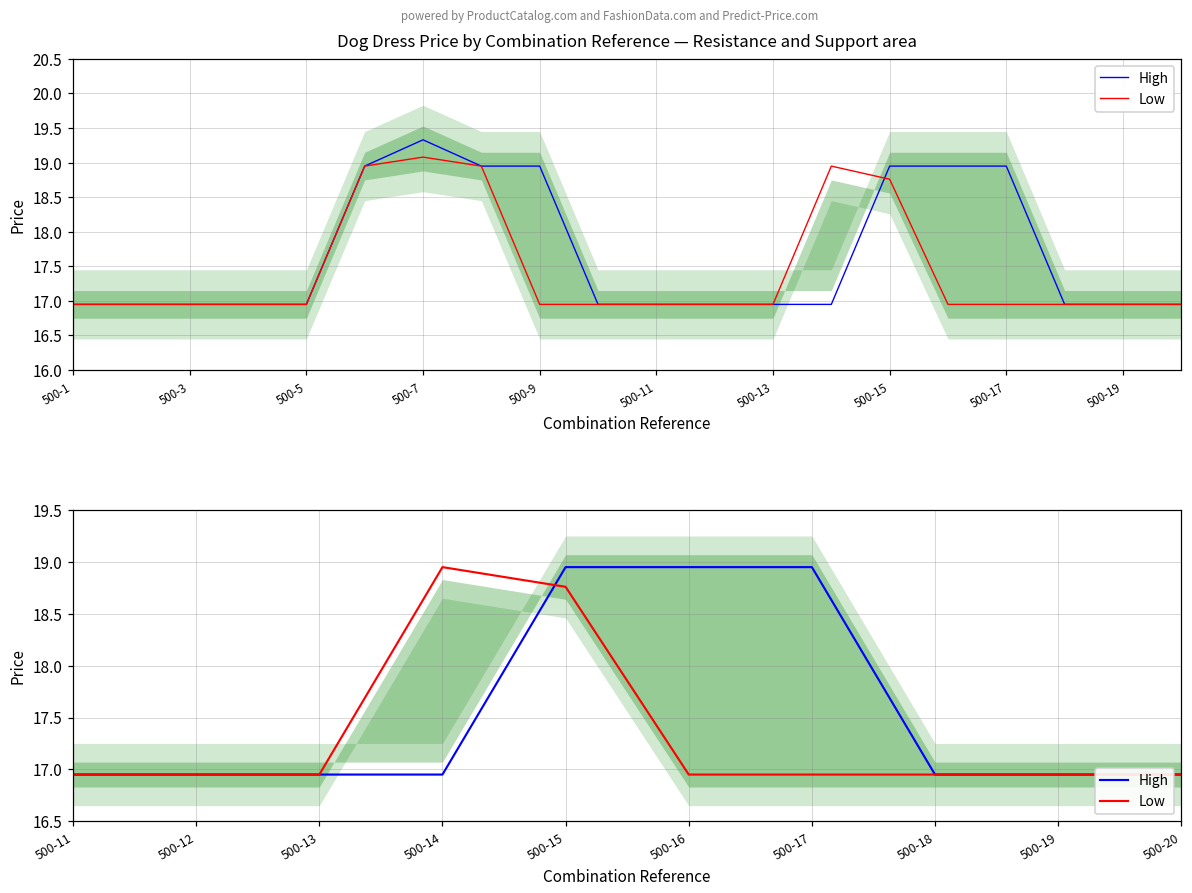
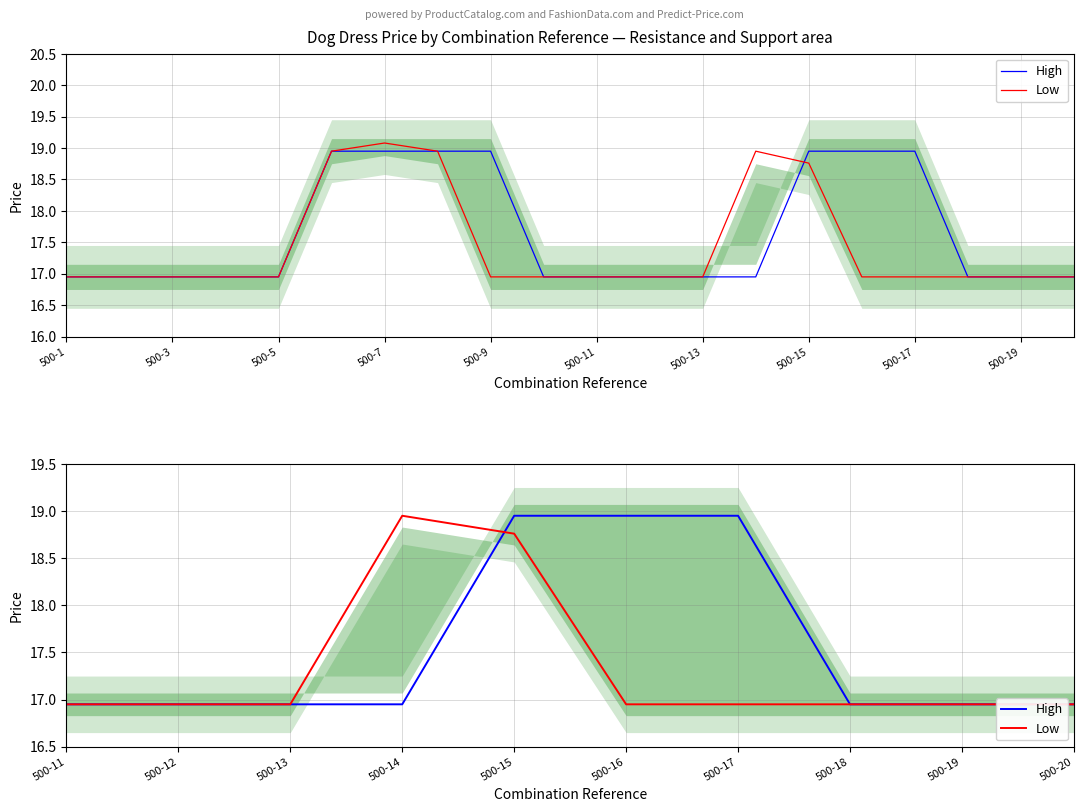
  {
    "Dog Dress Price by Combination Reference — Resistance and Support area": {
      "High": {
-       "500-7": 19.3,
+       "500-7": 19.0,
        "500-9": 19.0,
        "500-15": 19.0,
        "500-17": 19.0
      },
      "Low": {
        "500-7": 19.1,
        "500-9": 17.0,
        "500-15": 18.8,
        "500-17": 17.0
      }
    }
  }
